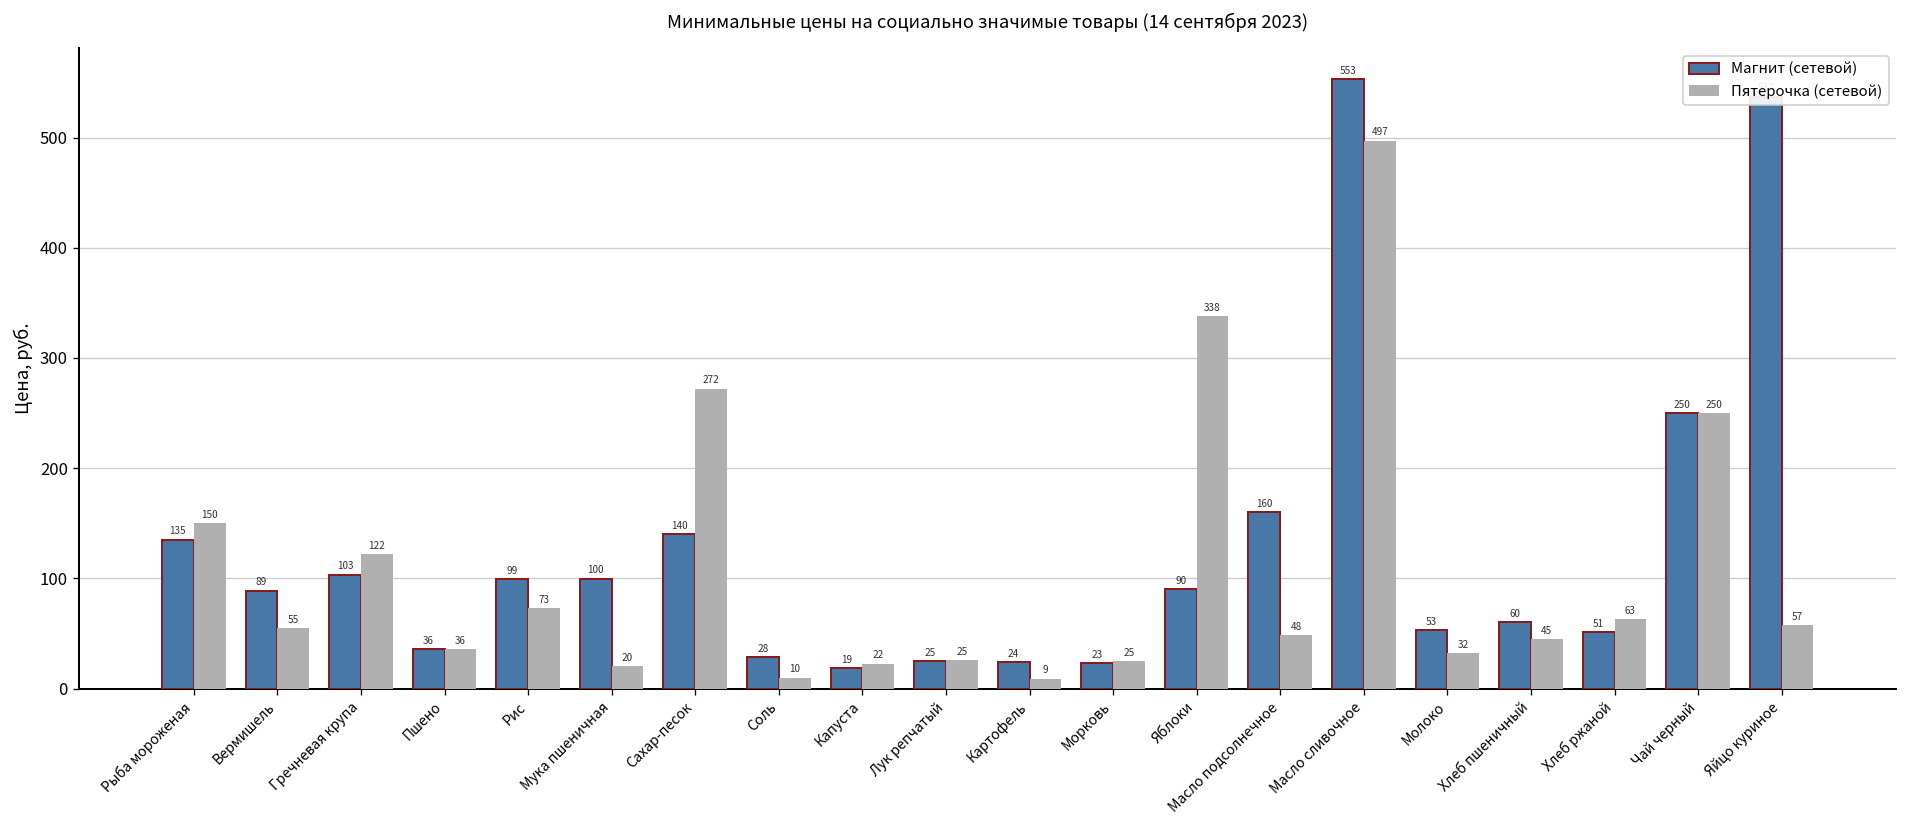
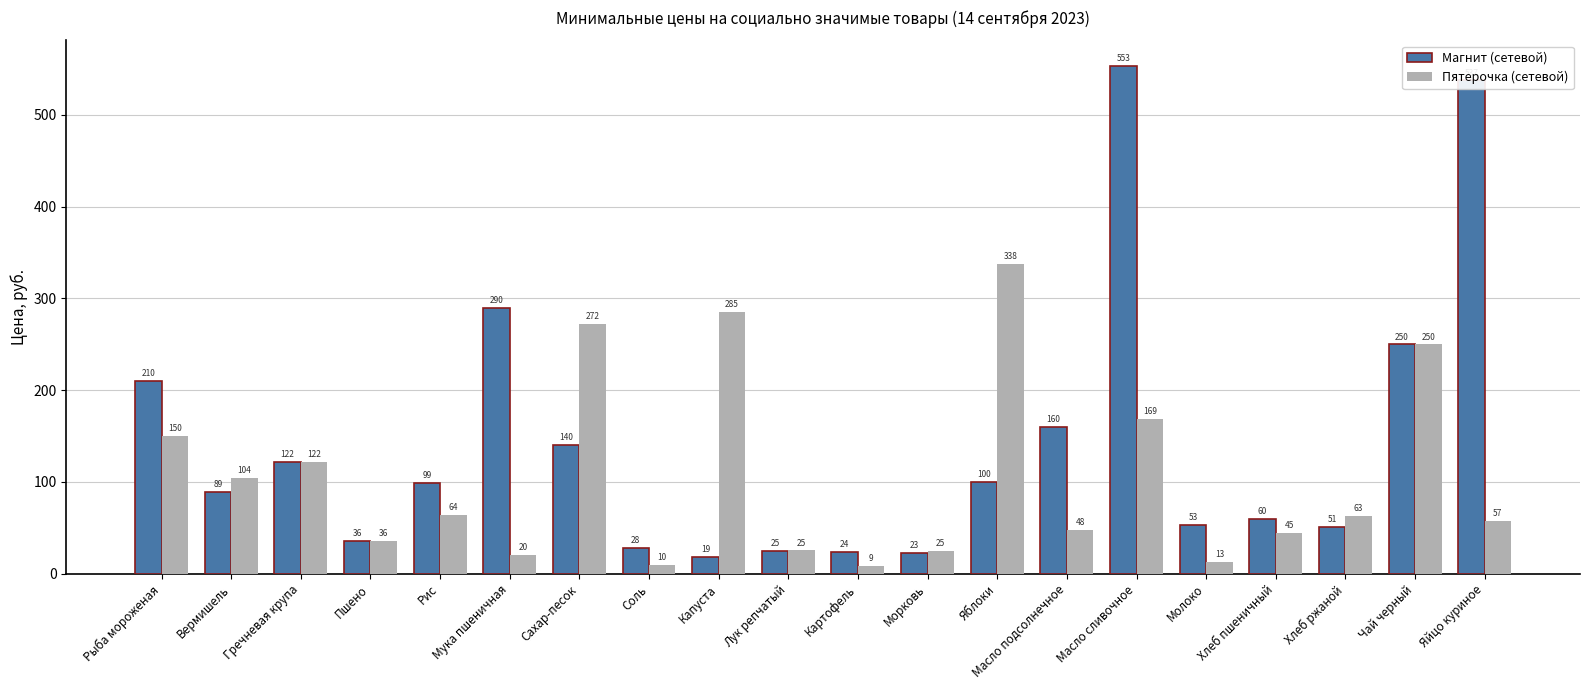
  {
    "Магнит (сетевой)": {
-     "Рыба мороженая": 135,
+     "Рыба мороженая": 210,
      "Вермишель": 89,
-     "Гречневая крупа": 103,
+     "Гречневая крупа": 122,
      "Пшено": 36,
      "Рис": 99,
-     "Мука пшеничная": 100,
+     "Мука пшеничная": 290,
      "Сахар-песок": 140,
      "Соль": 28,
      "Капуста": 19,
      "Лук репчатый": 25,
      "Картофель": 24,
      "Морковь": 23,
-     "Яблоки": 90,
+     "Яблоки": 100,
      "Масло подсолнечное": 160,
      "Масло сливочное": 553,
      "Молоко": 53,
      "Хлеб пшеничный": 60,
      "Хлеб ржаной": 51,
      "Чай черный": 250
    },
    "Пятерочка (сетевой)": {
      "Рыба мороженая": 150,
-     "Вермишель": 55,
+     "Вермишель": 104,
      "Гречневая крупа": 122,
      "Пшено": 36,
-     "Рис": 73,
+     "Рис": 64,
      "Мука пшеничная": 20,
      "Сахар-песок": 272,
      "Соль": 10,
-     "Капуста": 22,
+     "Капуста": 285,
      "Лук репчатый": 25,
      "Картофель": 9,
      "Морковь": 25,
      "Яблоки": 338,
      "Масло подсолнечное": 48,
-     "Масло сливочное": 497,
-     "Молоко": 32,
+     "Масло сливочное": 169,
+     "Молоко": 13,
      "Хлеб пшеничный": 45,
      "Хлеб ржаной": 63,
      "Чай черный": 250,
      "Яйцо куриное": 57
    }
  }
